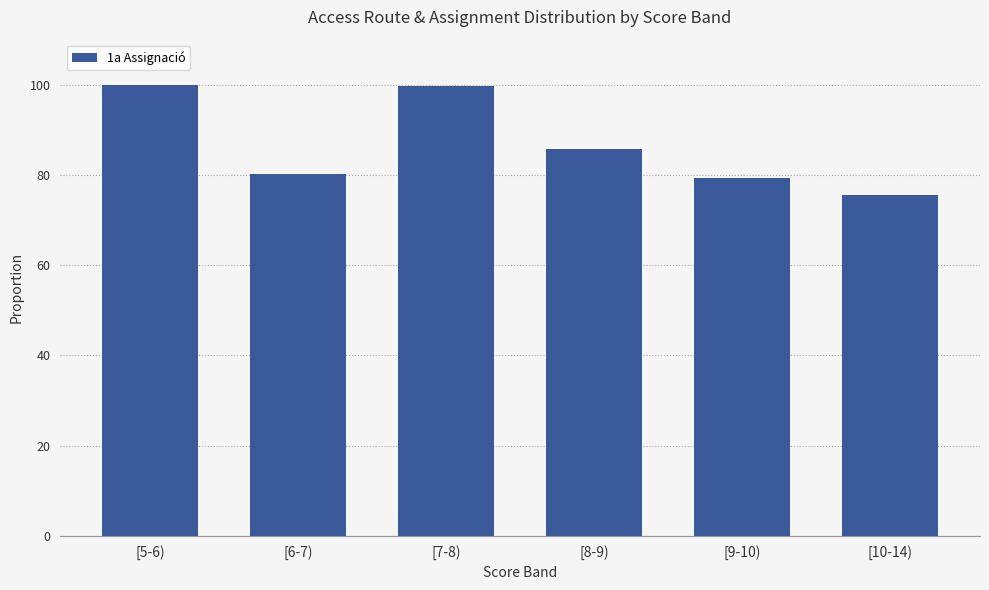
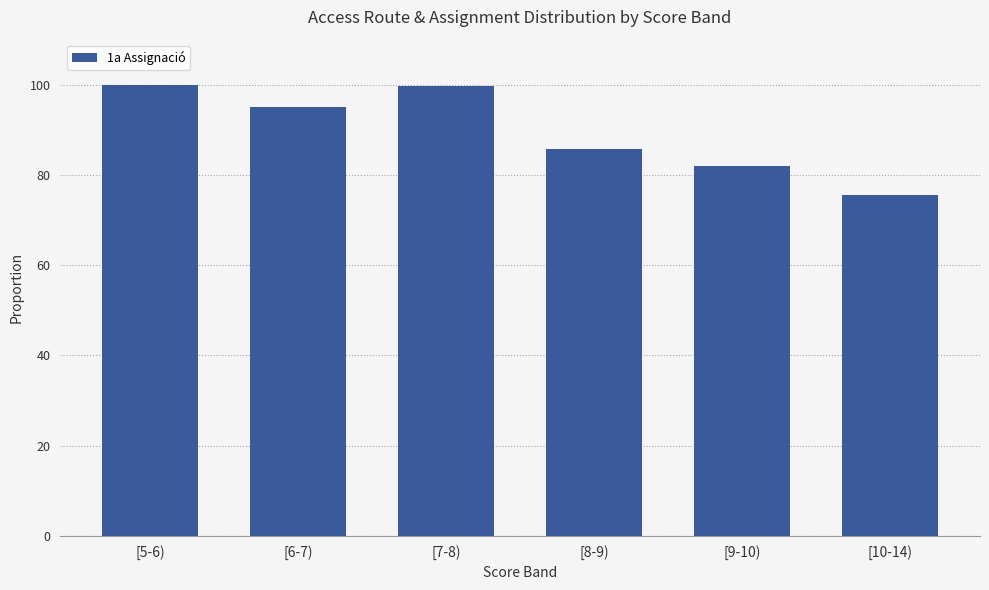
  {
    "[5-6)": 100,
-   "[6-7)": 80,
+   "[6-7)": 95,
    "[7-8)": 100,
    "[8-9)": 86,
-   "[9-10)": 79,
+   "[9-10)": 82,
    "[10-14)": 76
  }
